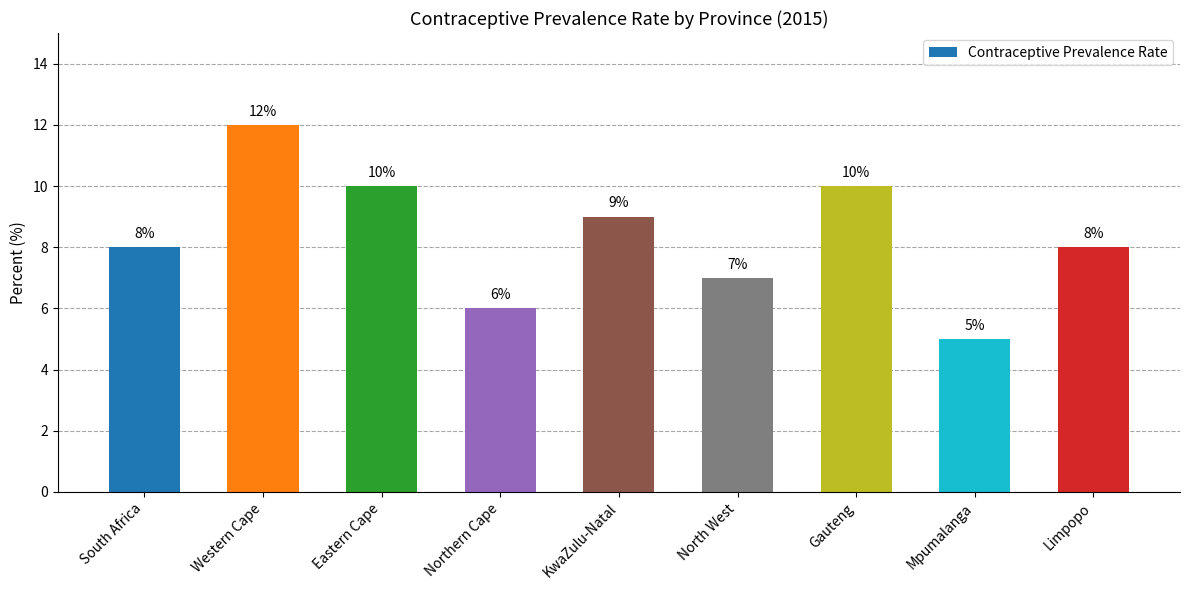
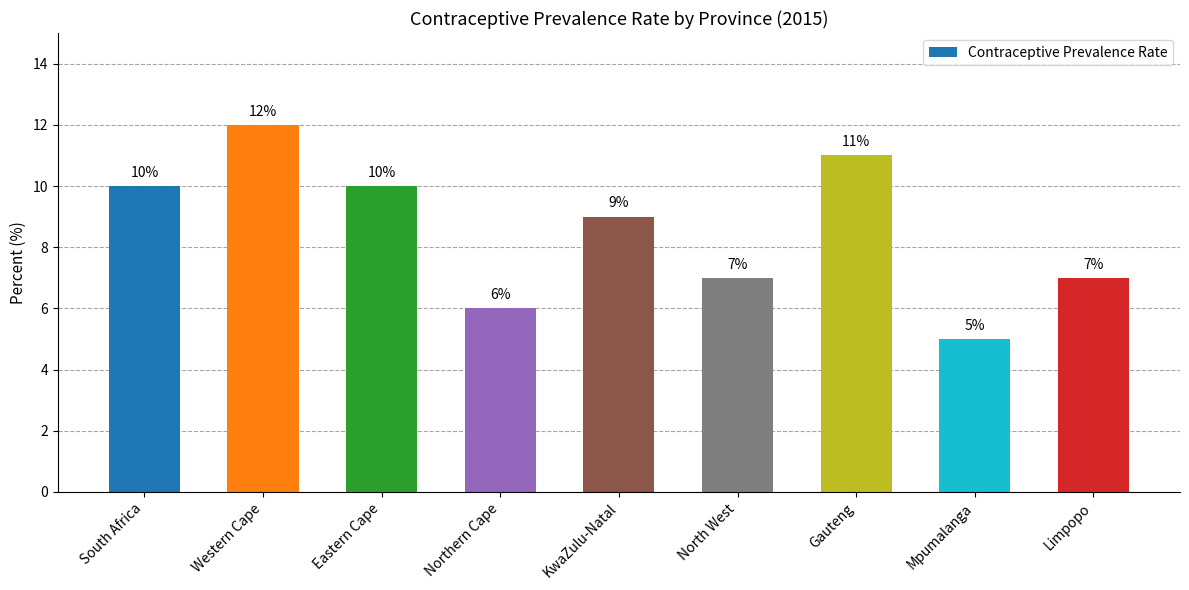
  {
-   "South Africa": "8%",
+   "South Africa": "10%",
    "Western Cape": "12%",
    "Eastern Cape": "10%",
    "Northern Cape": "6%",
    "KwaZulu-Natal": "9%",
    "North West": "7%",
-   "Gauteng": "10%",
+   "Gauteng": "11%",
    "Mpumalanga": "5%",
-   "Limpopo": "8%"
+   "Limpopo": "7%"
  }
